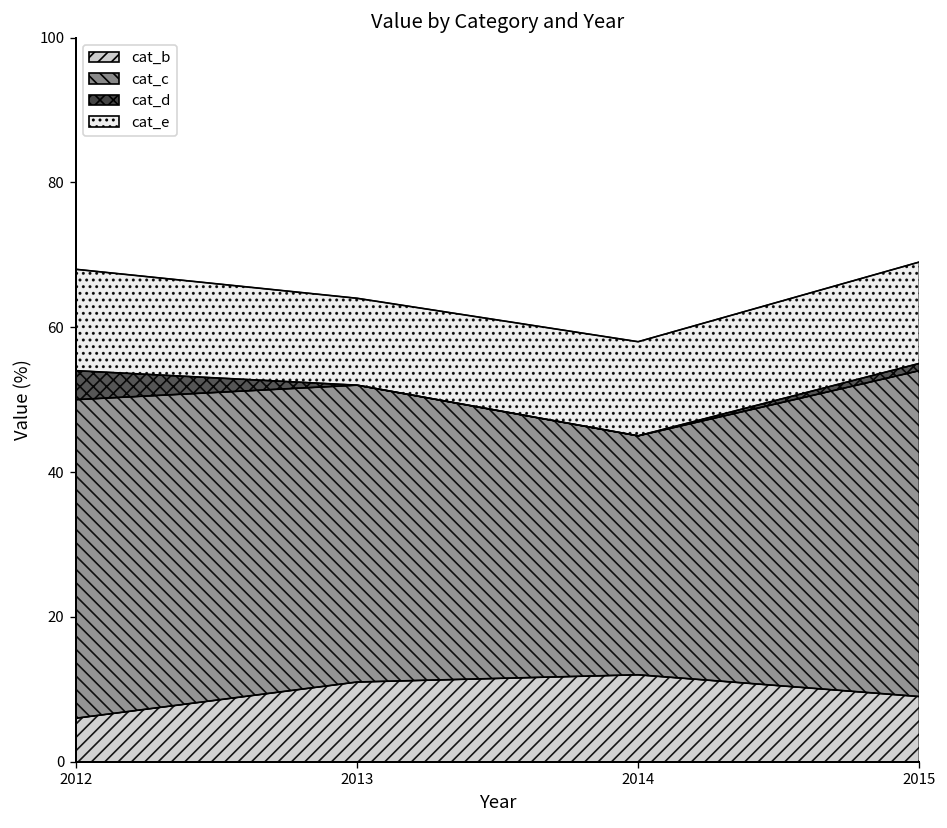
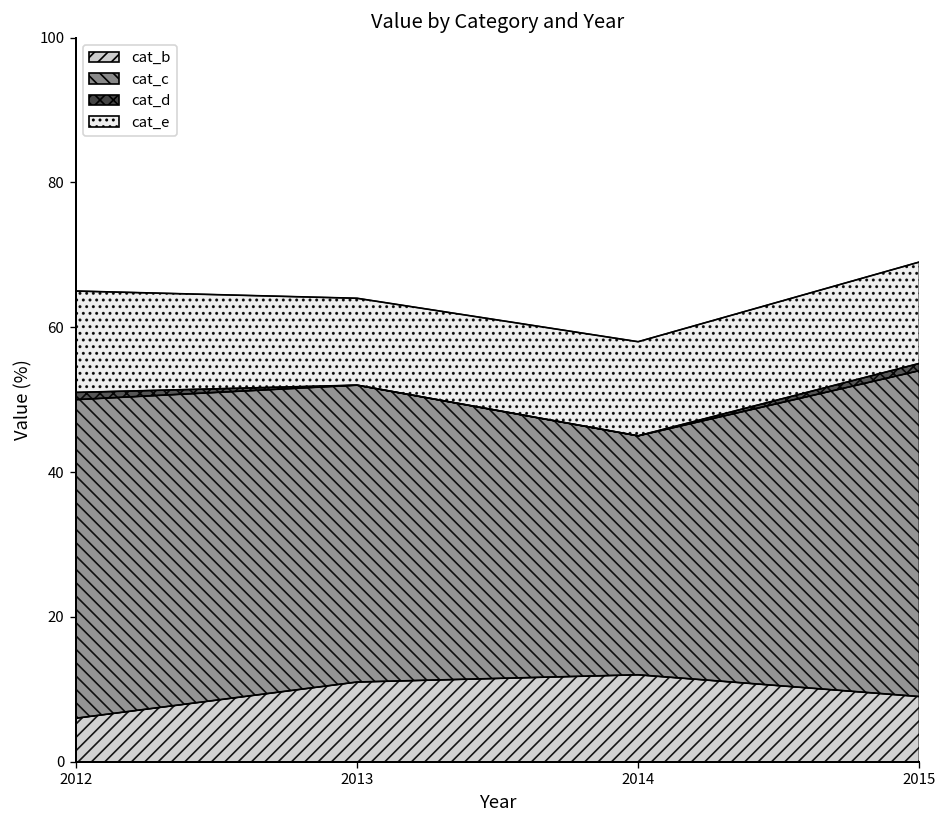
  {
    "cat_c": {
      "2012": 44,
      "2015": 45
    },
    "cat_d": {
-     "2012": 4,
+     "2012": 1,
      "2015": 1
    }
  }
